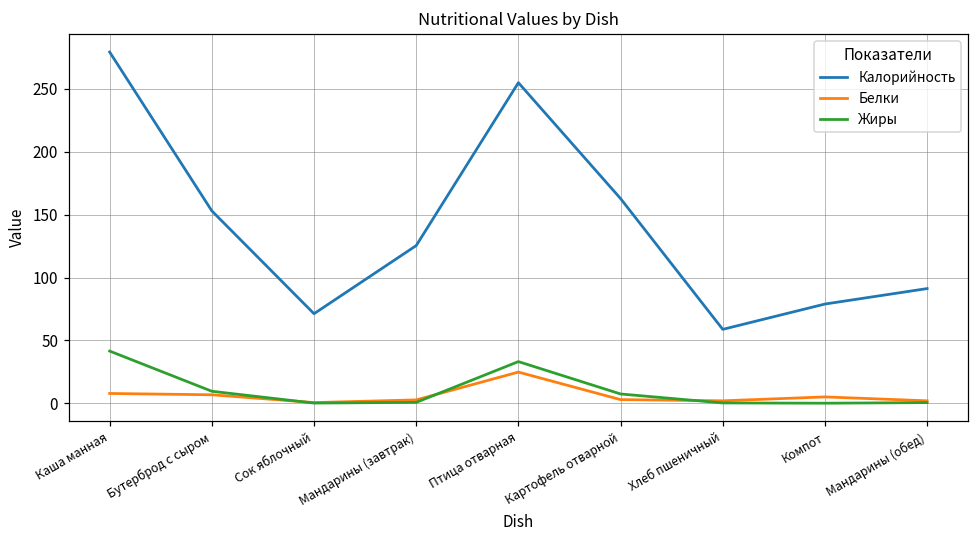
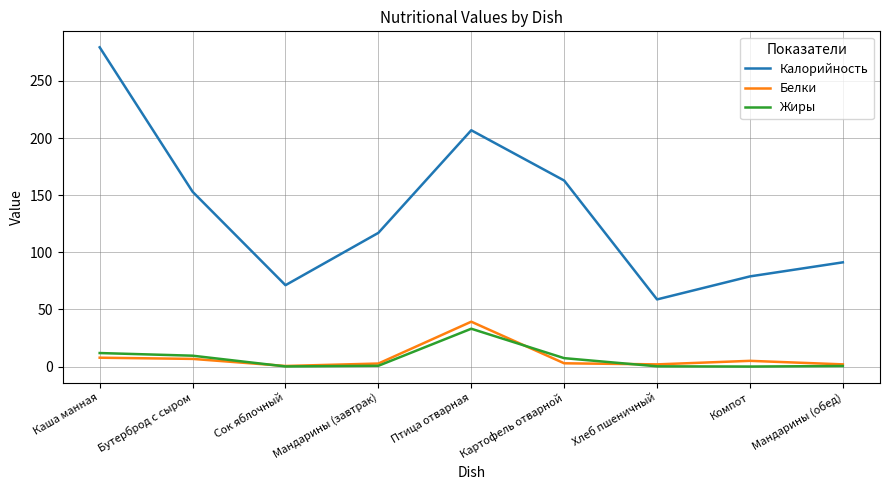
  {
    "Калорийность": {
      "Каша манная": 279,
      "Бутерброд с сыром": 153,
      "Сок яблочный": 71,
-     "Мандарины (завтрак)": 125,
-     "Птица отварная": 255,
+     "Мандарины (завтрак)": 117,
+     "Птица отварная": 207,
      "Картофель отварной": 163,
      "Хлеб пшеничный": 59,
      "Компот": 79,
      "Мандарины (обед)": 91
    },
    "Белки": {
      "Каша манная": 8,
      "Бутерброд с сыром": 7,
-     "Птица отварная": 25,
+     "Птица отварная": 39,
      "Картофель отварной": 3,
      "Компот": 5
    },
    "Жиры": {
-     "Каша манная": 41,
+     "Каша манная": 12,
      "Бутерброд с сыром": 10,
      "Птица отварная": 33,
      "Картофель отварной": 7,
      "Компот": 0
    }
  }
